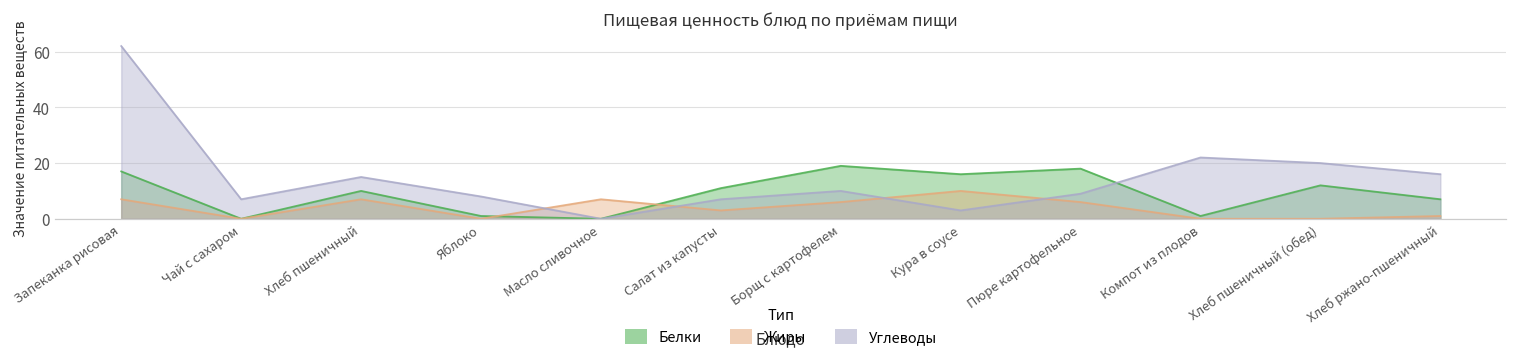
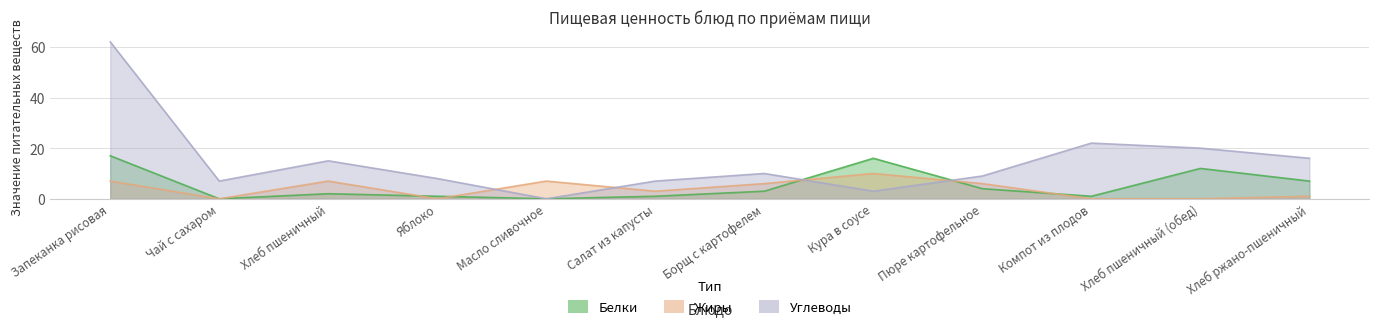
  {
    "Белки": {
      "Запеканка рисовая": 17,
-     "Хлеб пшеничный": 10,
+     "Хлеб пшеничный": 2,
      "Яблоко": 1,
-     "Салат из капусты": 11,
-     "Борщ с картофелем": 19,
+     "Салат из капусты": 1,
+     "Борщ с картофелем": 3,
      "Кура в соусе": 16,
-     "Пюре картофельное": 18,
+     "Пюре картофельное": 4,
      "Компот из плодов": 1,
      "Хлеб пшеничный (обед)": 12,
      "Хлеб ржано-пшеничный": 7
    }
  }
